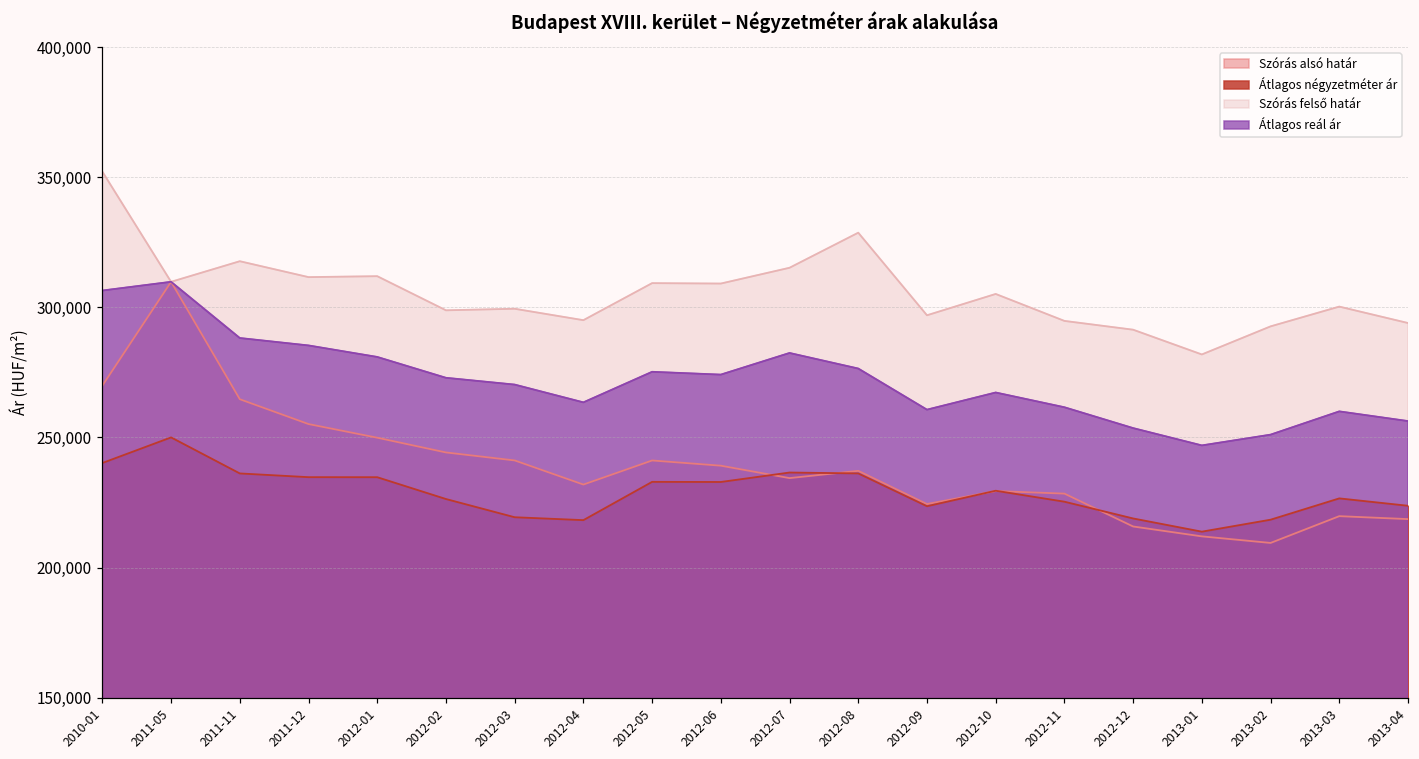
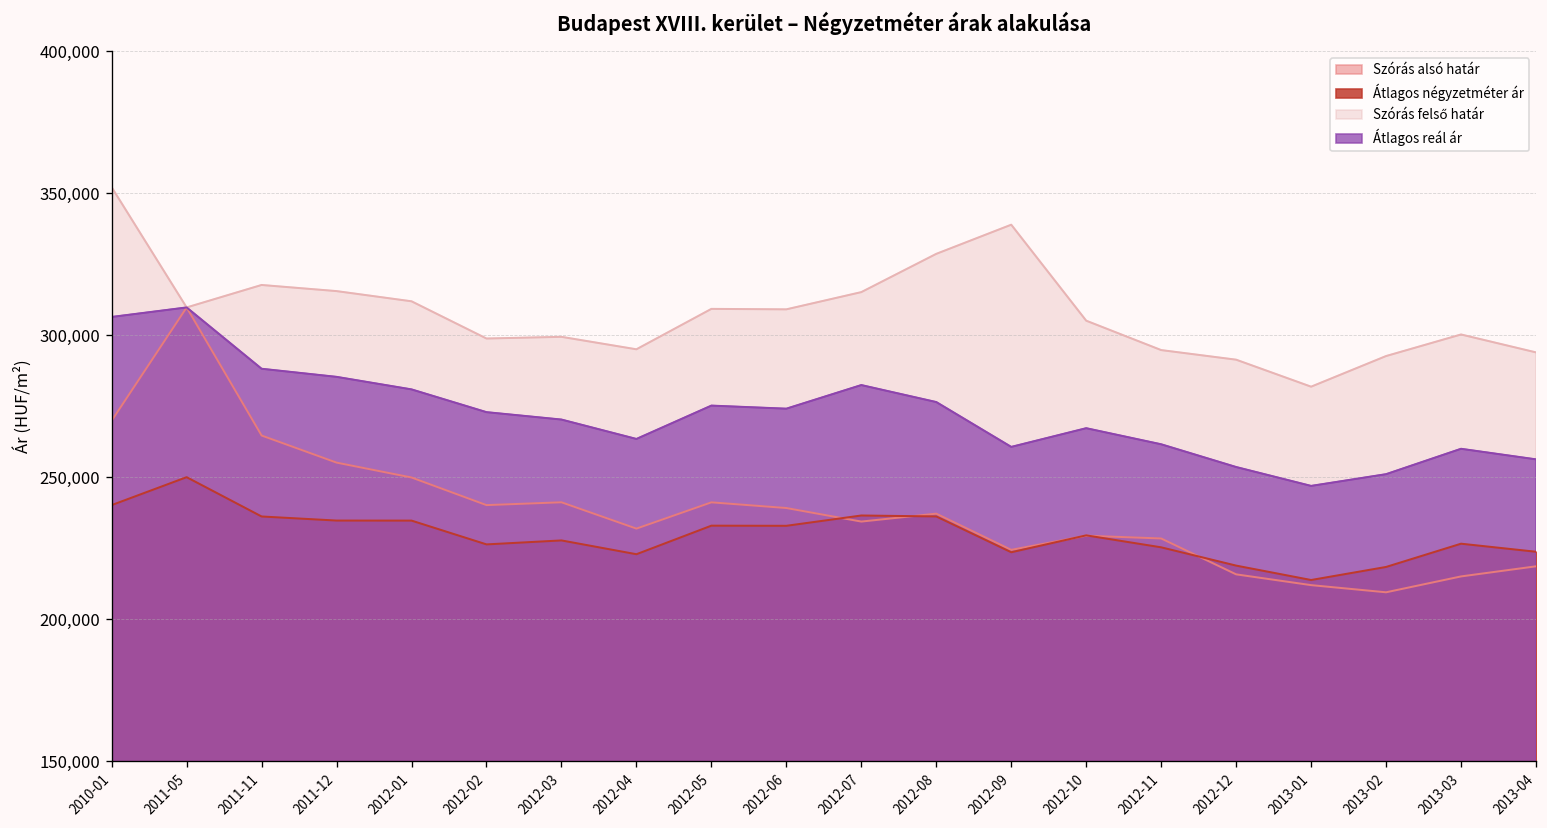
  {
    "Szórás alsó határ": {
      "2010-01": "270,000",
      "2011-11": "265,000",
      "2011-12": "255,000",
      "2012-01": "250,000",
-     "2012-02": "244,000",
+     "2012-02": "240,000",
      "2012-03": "241,000",
      "2012-04": "232,000",
      "2012-05": "241,000",
      "2012-06": "239,000",
      "2012-07": "234,000",
      "2012-11": "228,000",
      "2012-12": "216,000",
      "2013-01": "212,000",
      "2013-02": "209,000",
-     "2013-03": "220,000",
+     "2013-03": "215,000",
      "2013-04": "219,000"
    },
    "Átlagos négyzetméter ár": {
      "2010-01": "240,000",
      "2011-05": "250,000",
      "2011-11": "236,000",
      "2011-12": "235,000",
      "2012-01": "235,000",
      "2012-02": "226,000",
-     "2012-03": "219,000",
-     "2012-04": "218,000",
+     "2012-03": "228,000",
+     "2012-04": "223,000",
      "2012-05": "233,000",
      "2012-06": "233,000",
      "2012-07": "237,000",
      "2012-11": "225,000",
      "2012-12": "219,000",
      "2013-01": "214,000",
      "2013-02": "218,000",
      "2013-03": "227,000",
      "2013-04": "224,000"
    },
    "Szórás felső határ": {
      "2010-01": "352,000",
      "2011-11": "318,000",
-     "2011-12": "312,000",
+     "2011-12": "316,000",
      "2012-01": "312,000",
      "2012-02": "299,000",
      "2012-03": "299,000",
      "2012-04": "295,000",
      "2012-05": "309,000",
      "2012-06": "309,000",
      "2012-07": "315,000",
      "2012-08": "329,000",
-     "2012-09": "297,000",
+     "2012-09": "339,000",
      "2012-10": "305,000",
      "2012-11": "295,000",
      "2012-12": "291,000",
      "2013-01": "282,000",
      "2013-02": "293,000",
      "2013-03": "300,000",
      "2013-04": "294,000"
    },
    "Átlagos reál ár": {
      "2010-01": "306,000",
      "2011-11": "288,000",
      "2011-12": "285,000",
      "2012-01": "281,000",
      "2012-02": "273,000",
      "2012-03": "270,000",
      "2012-04": "263,000",
      "2012-05": "275,000",
      "2012-06": "274,000",
      "2012-07": "282,000",
      "2012-08": "276,000",
      "2012-09": "261,000",
      "2012-10": "267,000",
      "2012-11": "262,000",
      "2012-12": "254,000",
      "2013-01": "247,000",
      "2013-02": "251,000",
      "2013-03": "260,000",
      "2013-04": "256,000"
    }
  }
